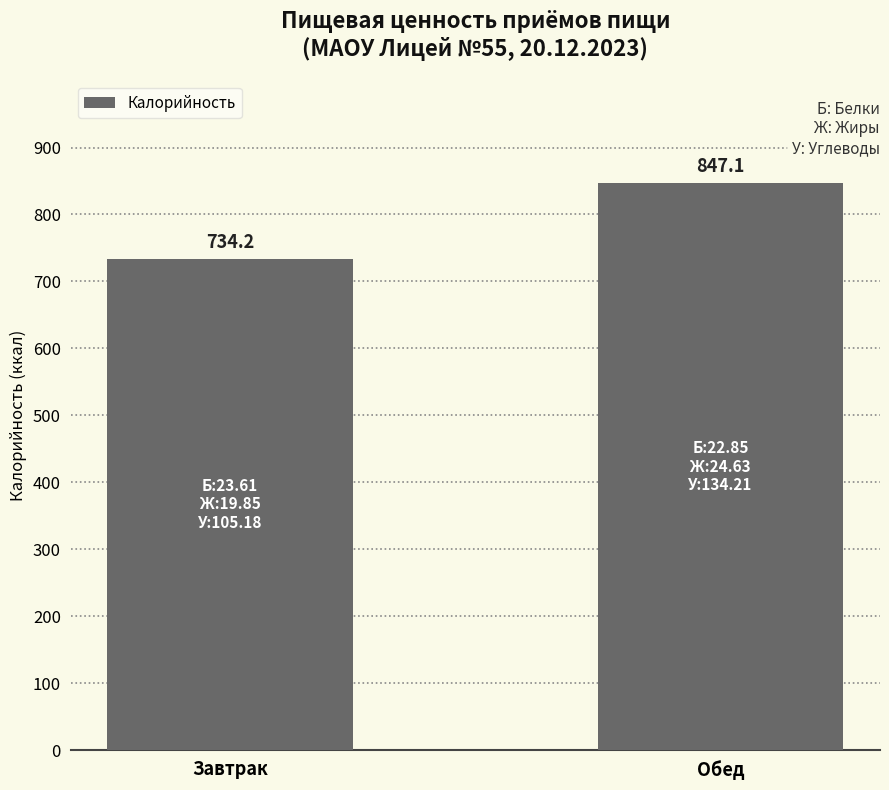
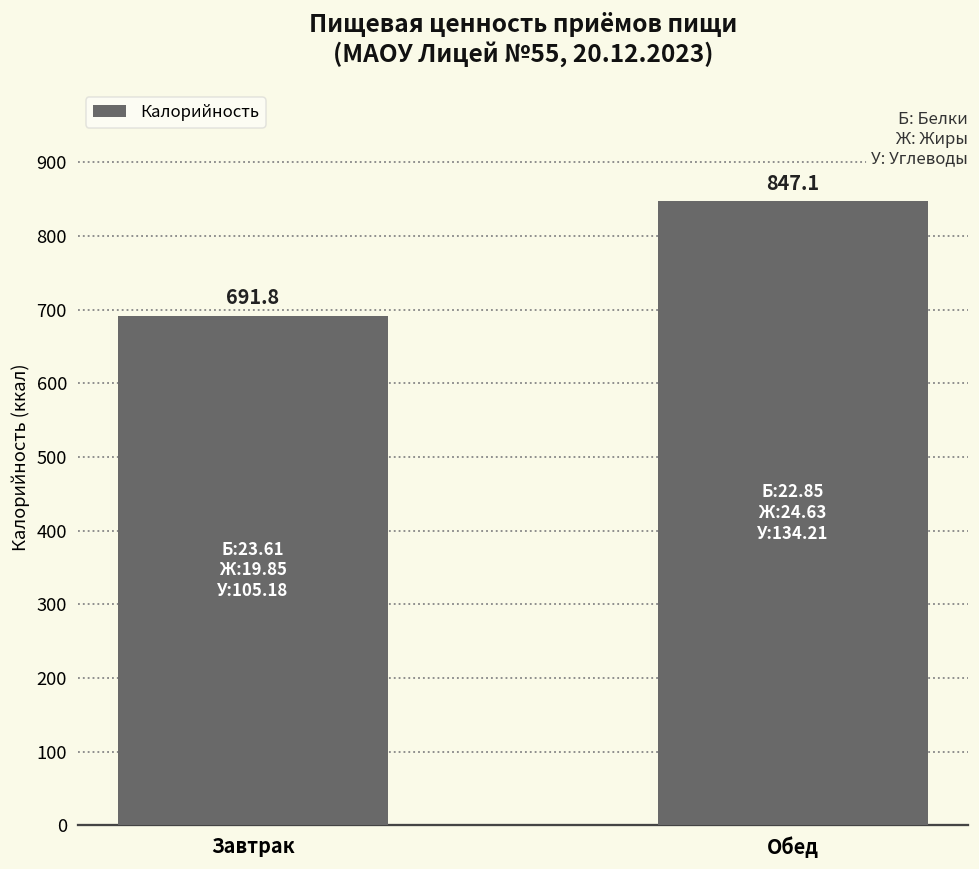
  {
-   "Завтрак": 734.2,
+   "Завтрак": 691.8,
    "Обед": 847.1
  }
